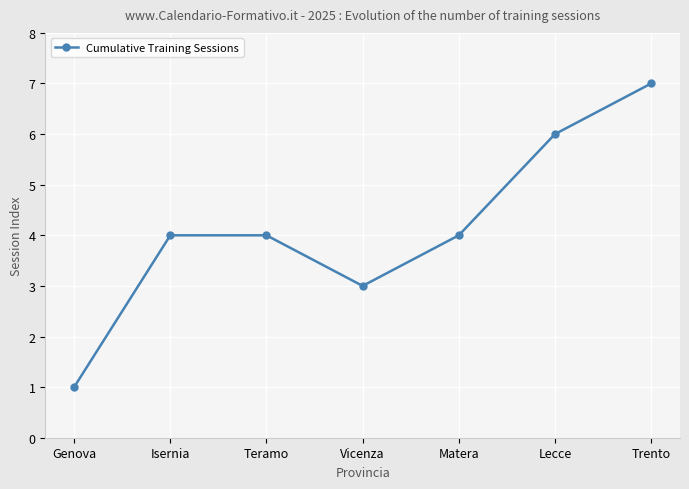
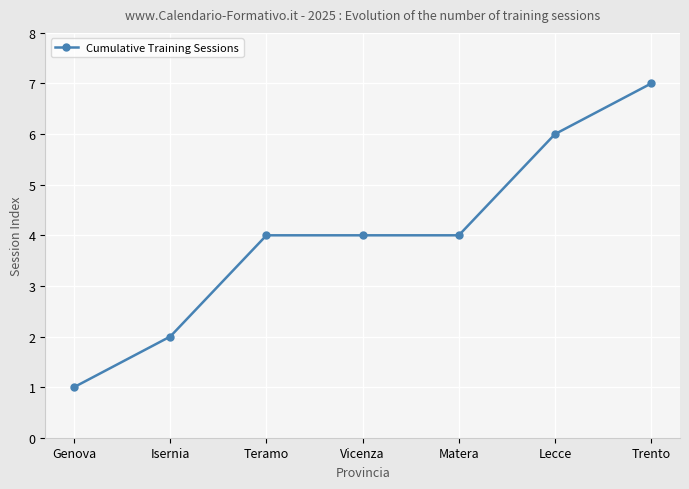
  {
    "Genova": 1,
-   "Isernia": 4,
+   "Isernia": 2,
    "Teramo": 4,
-   "Vicenza": 3,
+   "Vicenza": 4,
    "Matera": 4,
    "Lecce": 6,
    "Trento": 7
  }
